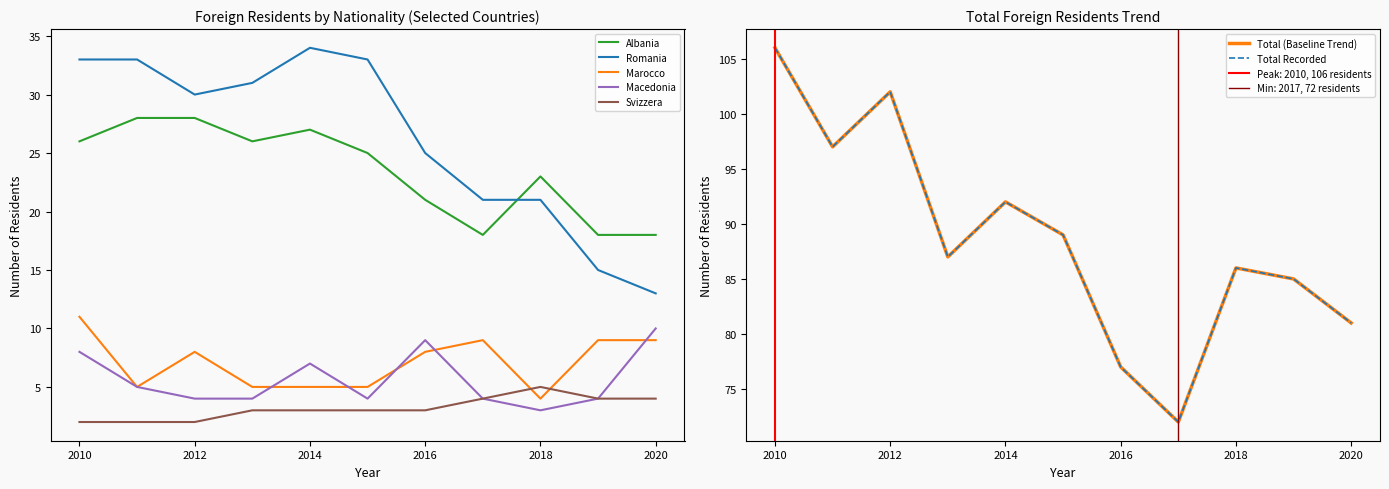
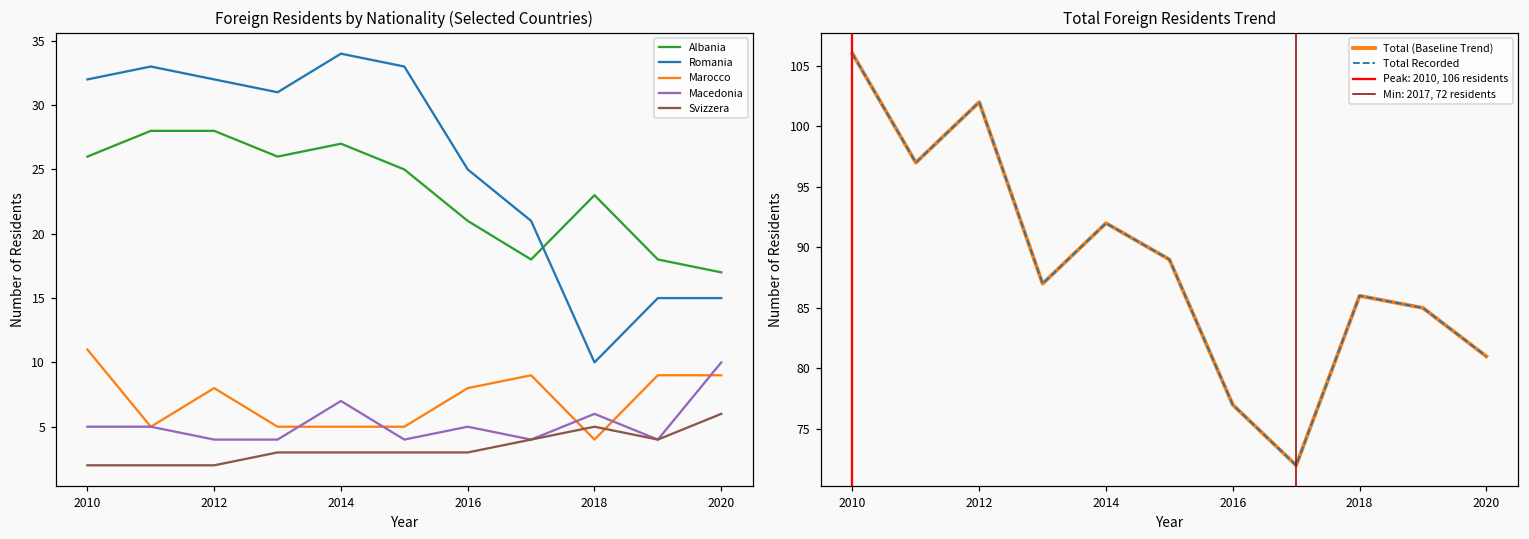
  {
    "Foreign Residents by Nationality (Selected Countries)": {
      "Albania": {
        "2010": 26,
        "2012": 28,
        "2014": 27,
        "2016": 21,
        "2018": 23,
-       "2020": 18
+       "2020": 17
      },
      "Romania": {
-       "2010": 33,
-       "2012": 30,
+       "2010": 32,
+       "2012": 32,
        "2014": 34,
        "2016": 25,
-       "2018": 21,
-       "2020": 13
+       "2018": 10,
+       "2020": 15
      },
      "Marocco": {
        "2010": 11,
        "2012": 8,
        "2014": 5,
        "2016": 8,
        "2018": 4,
        "2020": 9
      },
      "Macedonia": {
-       "2010": 8,
+       "2010": 5,
        "2012": 4,
        "2014": 7,
-       "2016": 9,
-       "2018": 3,
+       "2016": 5,
+       "2018": 6,
        "2020": 10
      },
      "Svizzera": {
        "2010": 2,
        "2012": 2,
        "2014": 3,
        "2016": 3,
        "2018": 5,
-       "2020": 4
+       "2020": 6
      }
    },
    "Total Foreign Residents Trend": {
      "2010": 106.0,
      "2012": 102.0,
      "2014": 92.0,
      "2016": 77.0,
      "2018": 86.0,
      "2020": 81.0
    }
  }
